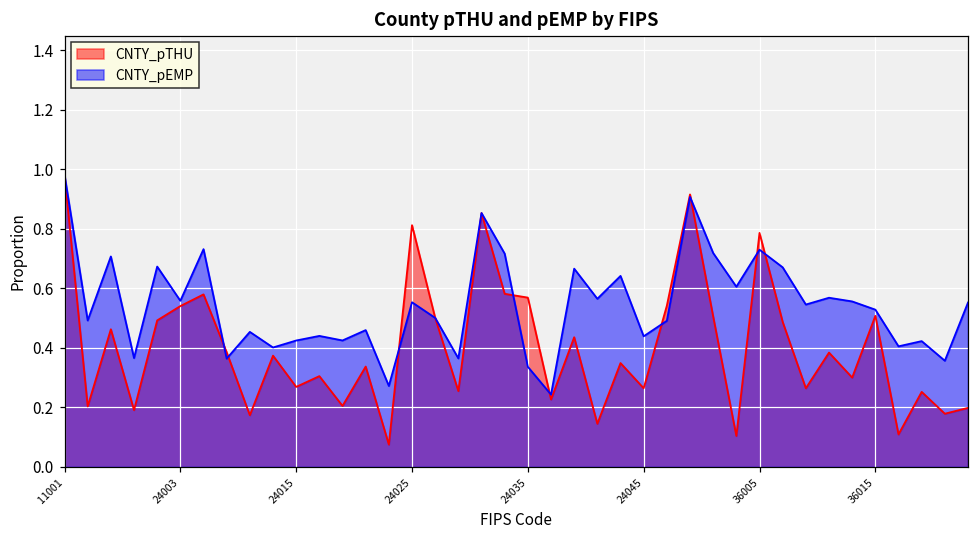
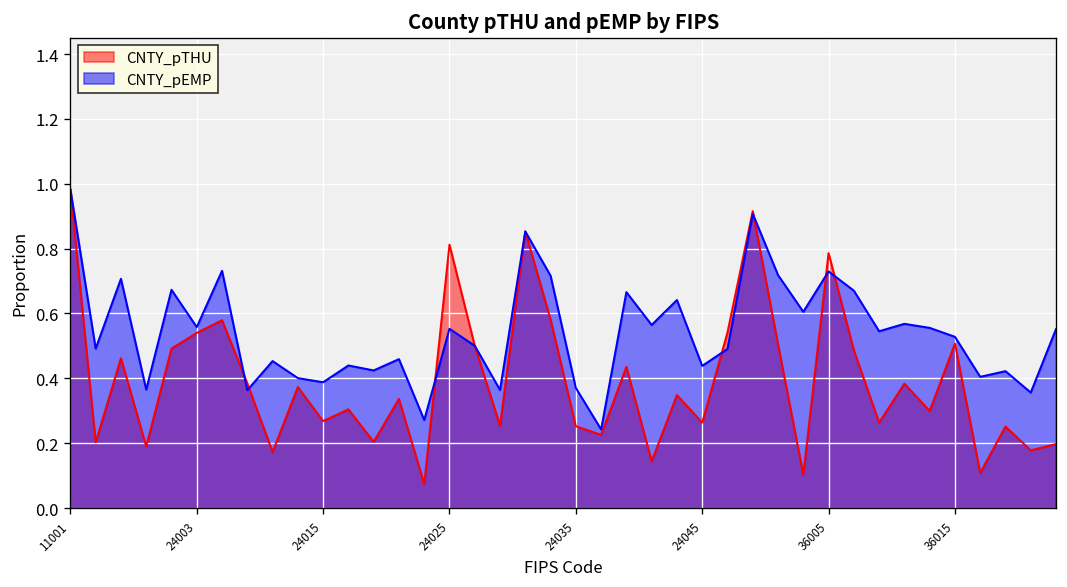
  {
    "CNTY_pTHU": {
      "24003": 0.54,
      "24015": 0.27,
      "24025": 0.81,
-     "24035": 0.57,
+     "24035": 0.25,
      "24045": 0.26,
      "36005": 0.79,
      "36015": 0.51
    },
    "CNTY_pEMP": {
      "24003": 0.56,
-     "24015": 0.42,
+     "24015": 0.39,
      "24025": 0.55,
-     "24035": 0.34,
+     "24035": 0.37,
      "24045": 0.44,
      "36005": 0.73,
      "36015": 0.53
    }
  }
